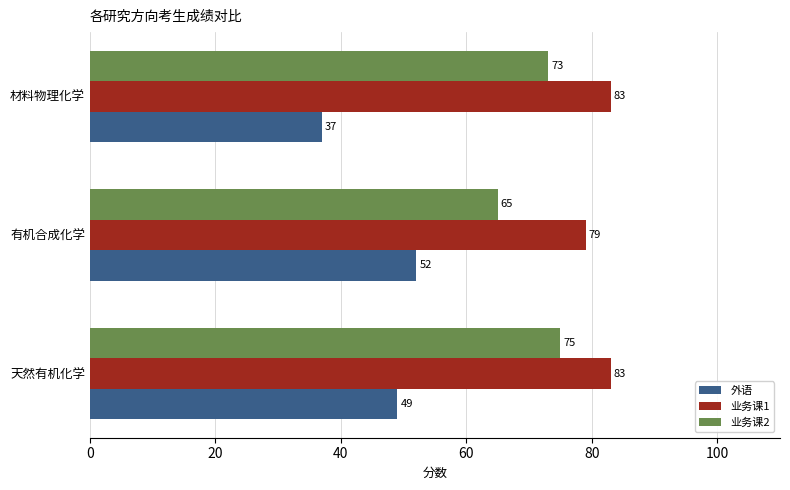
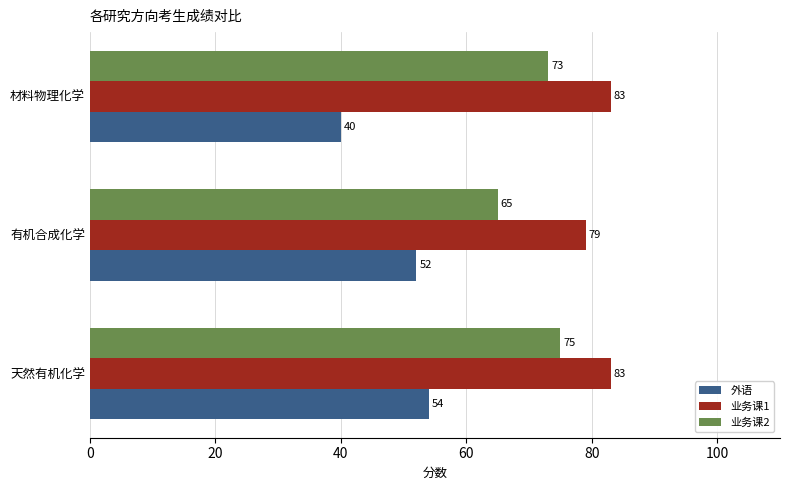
  {
    "外语": {
-     "材料物理化学": 37,
+     "材料物理化学": 40,
      "有机合成化学": 52,
-     "天然有机化学": 49
+     "天然有机化学": 54
    },
    "业务课1": {
      "材料物理化学": 83,
      "有机合成化学": 79,
      "天然有机化学": 83
    },
    "业务课2": {
      "材料物理化学": 73,
      "有机合成化学": 65,
      "天然有机化学": 75
    }
  }
